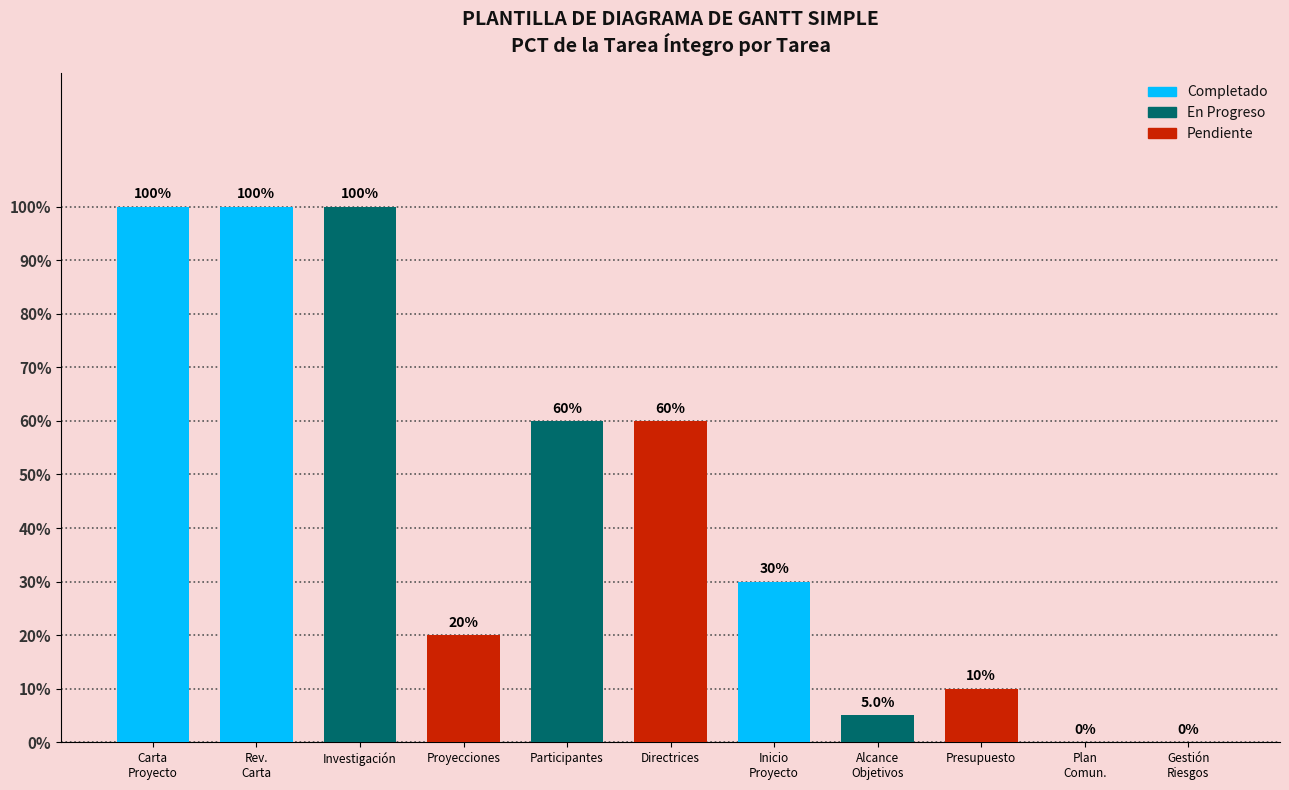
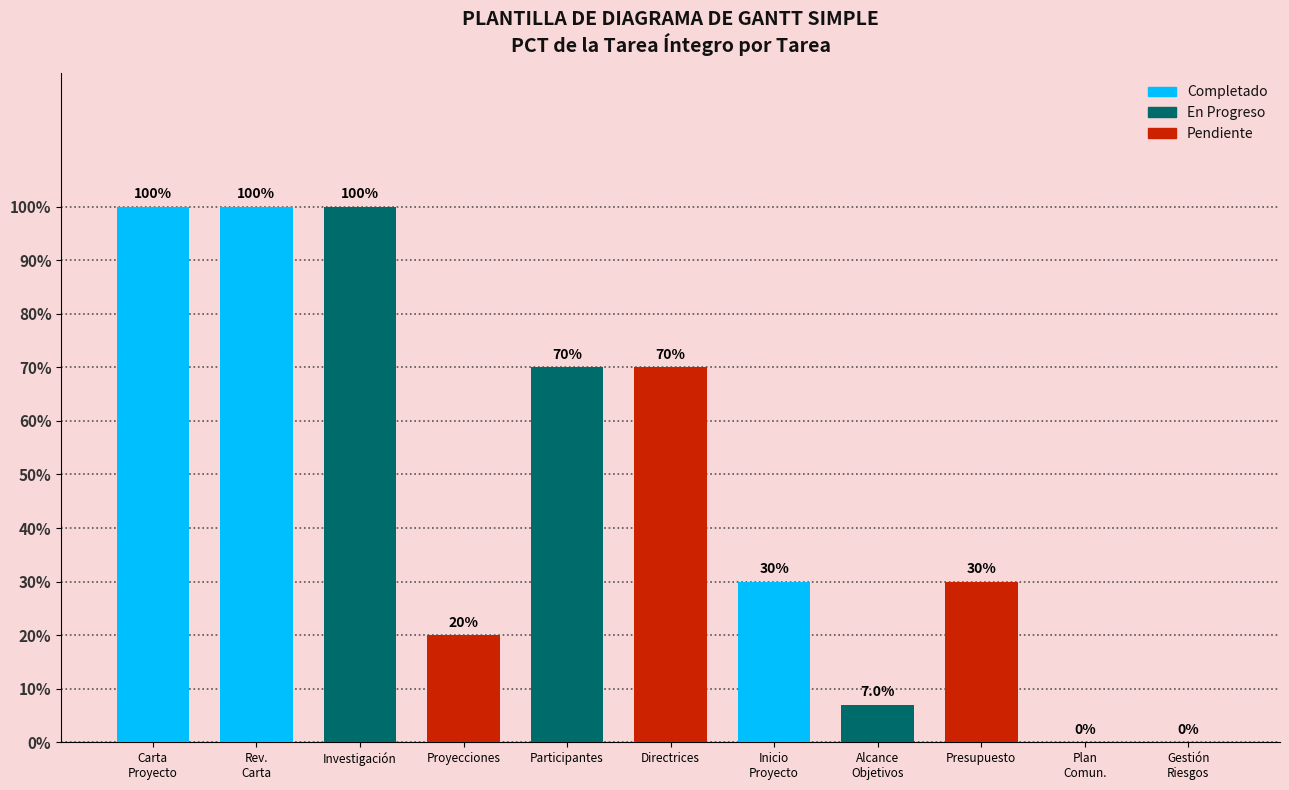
  {
    "Carta Proyecto": "100%",
    "Rev. Carta": "100%",
    "Investigación": "100%",
    "Proyecciones": "20%",
-   "Participantes": "60%",
-   "Directrices": "60%",
+   "Participantes": "70%",
+   "Directrices": "70%",
    "Inicio Proyecto": "30%",
-   "Alcance Objetivos": "5.0%",
-   "Presupuesto": "10%",
+   "Alcance Objetivos": "7.0%",
+   "Presupuesto": "30%",
    "Plan Comun.": "0%",
    "Gestión Riesgos": "0%"
  }
